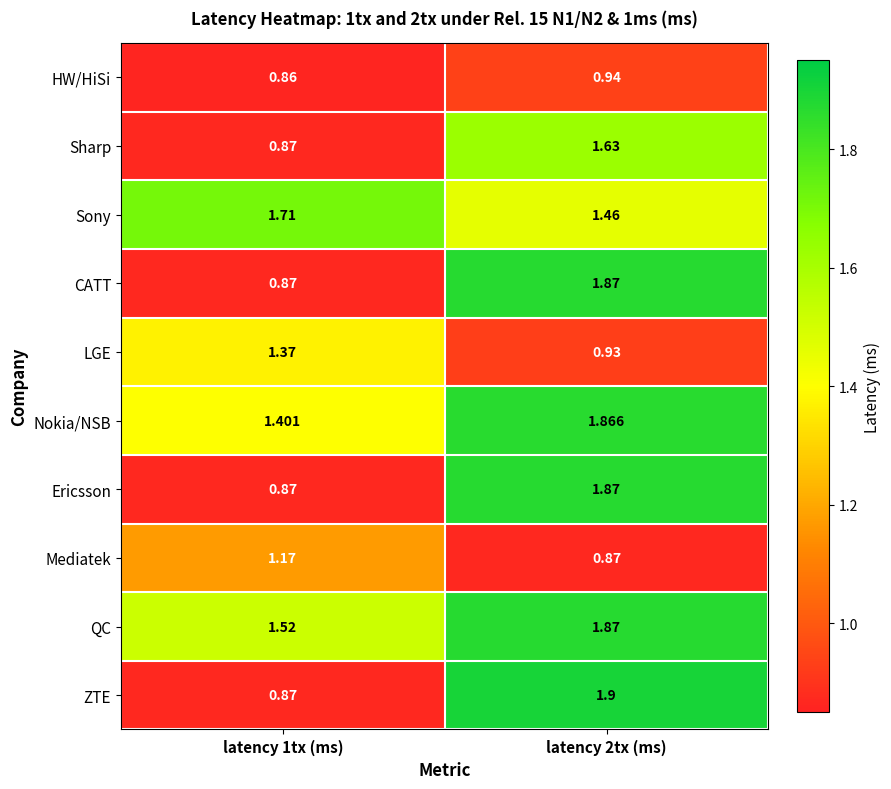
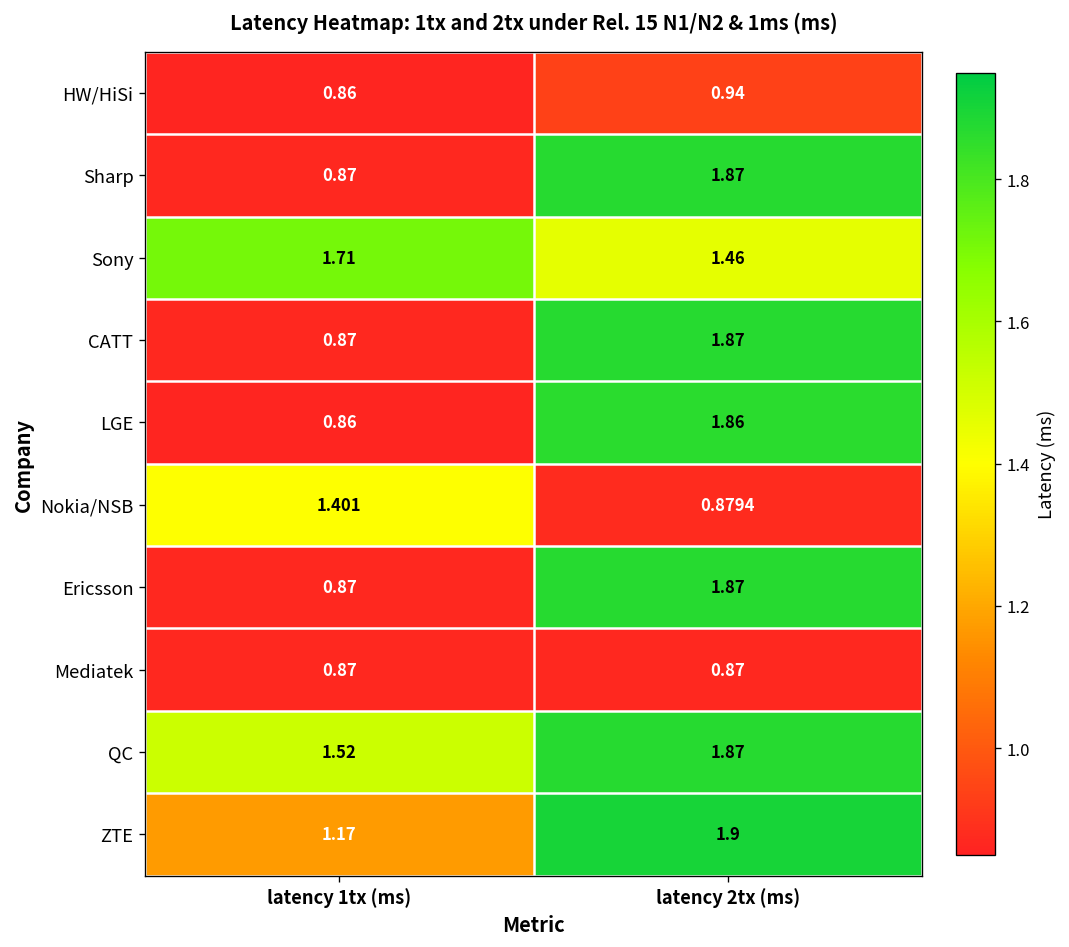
  {
    "HW/HiSi": {
      "latency 1tx (ms)": 0.86,
      "latency 2tx (ms)": 0.94
    },
    "Sharp": {
      "latency 1tx (ms)": 0.87,
-     "latency 2tx (ms)": 1.63
+     "latency 2tx (ms)": 1.87
    },
    "Sony": {
      "latency 1tx (ms)": 1.71,
      "latency 2tx (ms)": 1.46
    },
    "CATT": {
      "latency 1tx (ms)": 0.87,
      "latency 2tx (ms)": 1.87
    },
    "LGE": {
-     "latency 1tx (ms)": 1.37,
-     "latency 2tx (ms)": 0.93
+     "latency 1tx (ms)": 0.86,
+     "latency 2tx (ms)": 1.86
    },
    "Nokia/NSB": {
      "latency 1tx (ms)": 1.401,
-     "latency 2tx (ms)": 1.866
+     "latency 2tx (ms)": 0.8794
    },
    "Ericsson": {
      "latency 1tx (ms)": 0.87,
      "latency 2tx (ms)": 1.87
    },
    "Mediatek": {
-     "latency 1tx (ms)": 1.17,
+     "latency 1tx (ms)": 0.87,
      "latency 2tx (ms)": 0.87
    },
    "QC": {
      "latency 1tx (ms)": 1.52,
      "latency 2tx (ms)": 1.87
    },
    "ZTE": {
-     "latency 1tx (ms)": 0.87,
+     "latency 1tx (ms)": 1.17,
      "latency 2tx (ms)": 1.9
    }
  }
